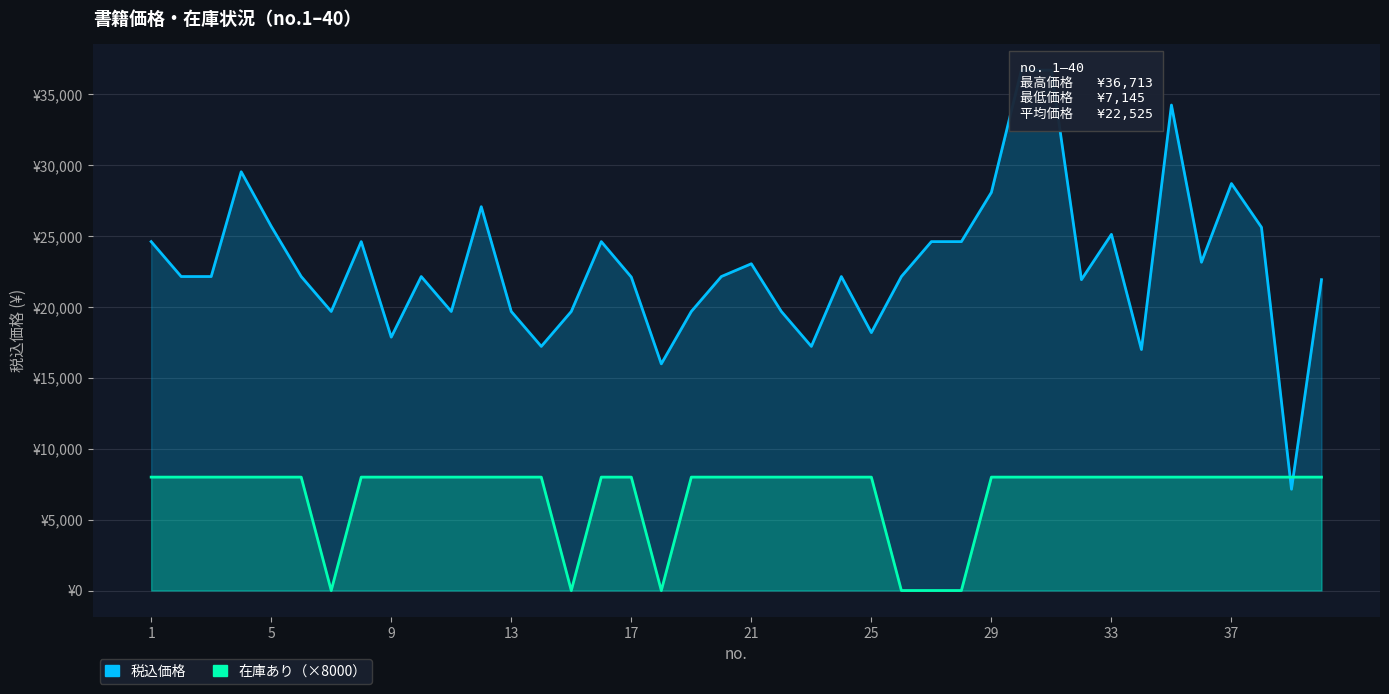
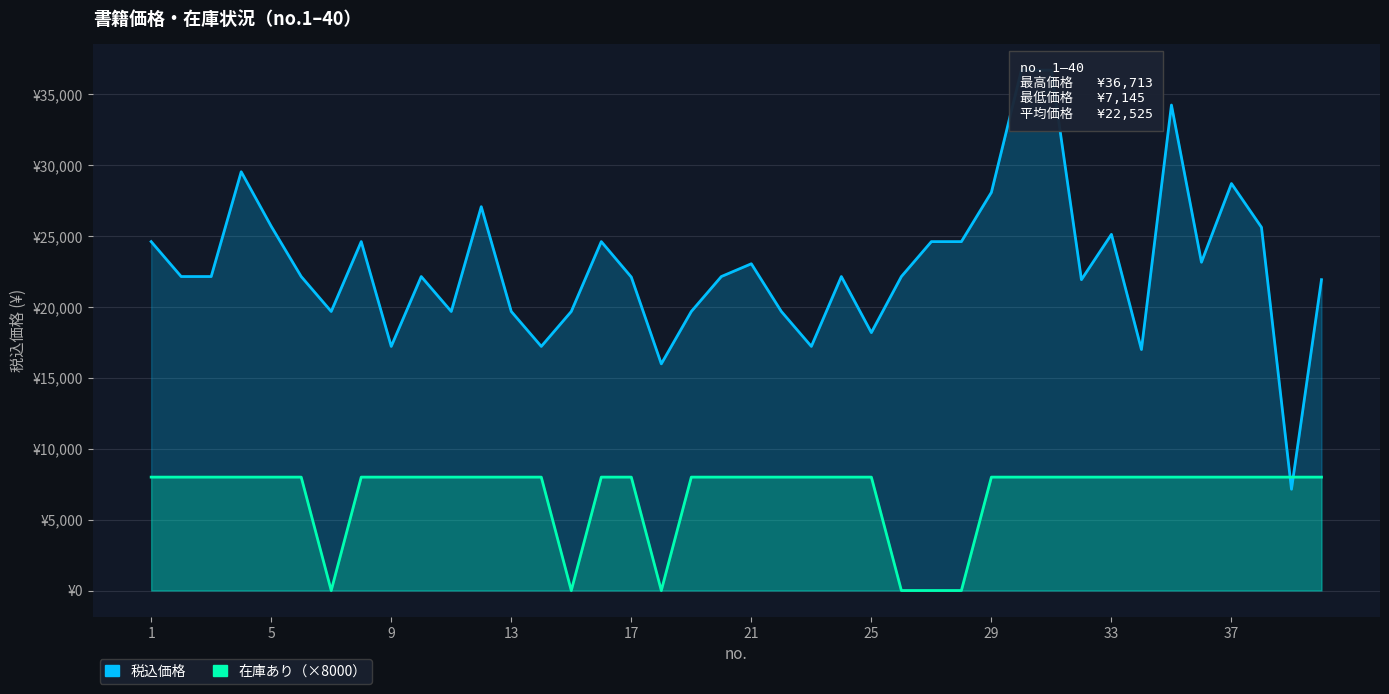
  {
    "税込価格": {
      "1": "¥24,600",
      "5": "¥25,700",
-     "9": "¥17,900",
+     "9": "¥17,200",
      "13": "¥19,700",
      "17": "¥22,100",
      "21": "¥23,100",
      "25": "¥18,200",
      "29": "¥28,100",
      "33": "¥25,100",
      "37": "¥28,700"
    },
    "在庫あり（×8000）": {
      "1": "¥8,000",
      "5": "¥8,000",
      "9": "¥8,000",
      "13": "¥8,000",
      "17": "¥8,000",
      "21": "¥8,000",
      "25": "¥8,000",
      "29": "¥8,000",
      "33": "¥8,000",
      "37": "¥8,000"
    }
  }
